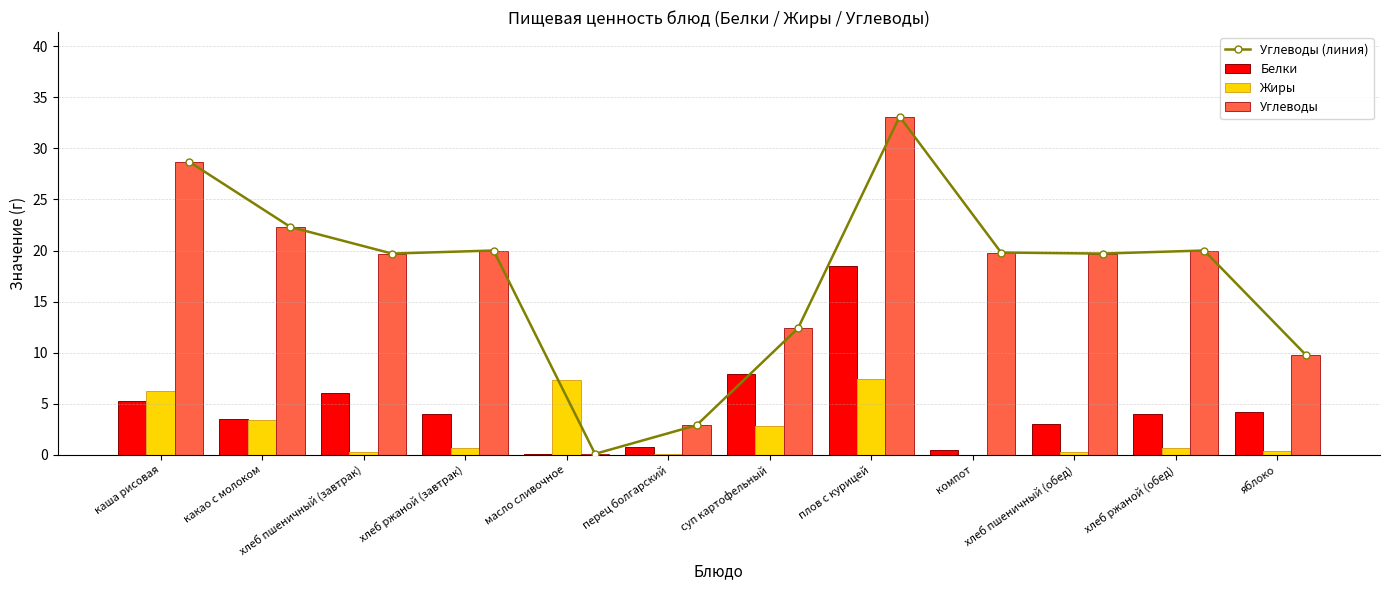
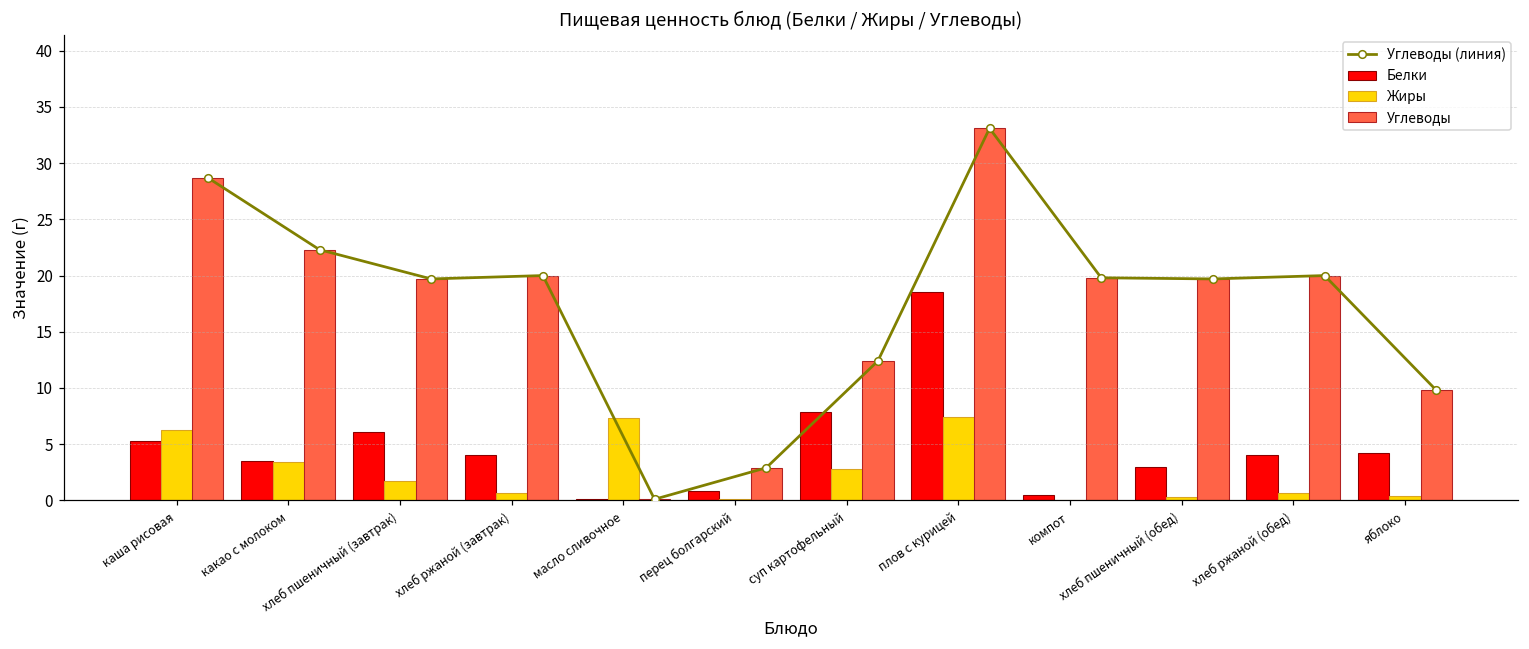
  {
    "Белки": {
      "каша рисовая": 5.3,
      "какао с молоком": 3.5,
      "хлеб пшеничный (завтрак)": 6.1,
      "хлеб ржаной (завтрак)": 4.0,
      "перец болгарский": 0.8,
      "суп картофельный": 7.9,
      "плов с курицей": 18.5,
      "компот": 0.5,
      "хлеб пшеничный (обед)": 3.0,
      "хлеб ржаной (обед)": 4.0,
      "яблоко": 4.2
    },
    "Жиры": {
      "каша рисовая": 6.3,
      "какао с молоком": 3.4,
-     "хлеб пшеничный (завтрак)": 0.3,
+     "хлеб пшеничный (завтрак)": 1.7,
      "хлеб ржаной (завтрак)": 0.7,
      "масло сливочное": 7.3,
      "суп картофельный": 2.8,
      "плов с курицей": 7.4,
      "компот": 0.0,
      "хлеб пшеничный (обед)": 0.3,
      "хлеб ржаной (обед)": 0.7,
      "яблоко": 0.4
    },
    "Углеводы": {
      "каша рисовая": 28.7,
      "какао с молоком": 22.3,
      "хлеб пшеничный (завтрак)": 19.7,
      "хлеб ржаной (завтрак)": 20.0,
      "перец болгарский": 2.9,
      "суп картофельный": 12.4,
      "плов с курицей": 33.1,
      "компот": 19.8,
      "хлеб пшеничный (обед)": 19.7,
      "хлеб ржаной (обед)": 20.0,
      "яблоко": 9.8
    }
  }
